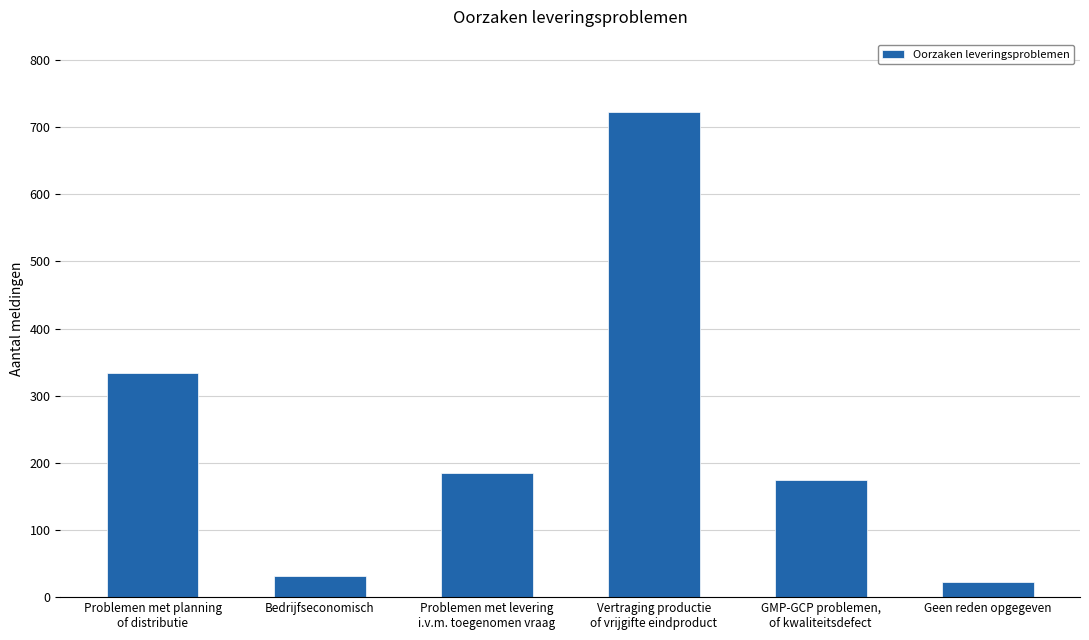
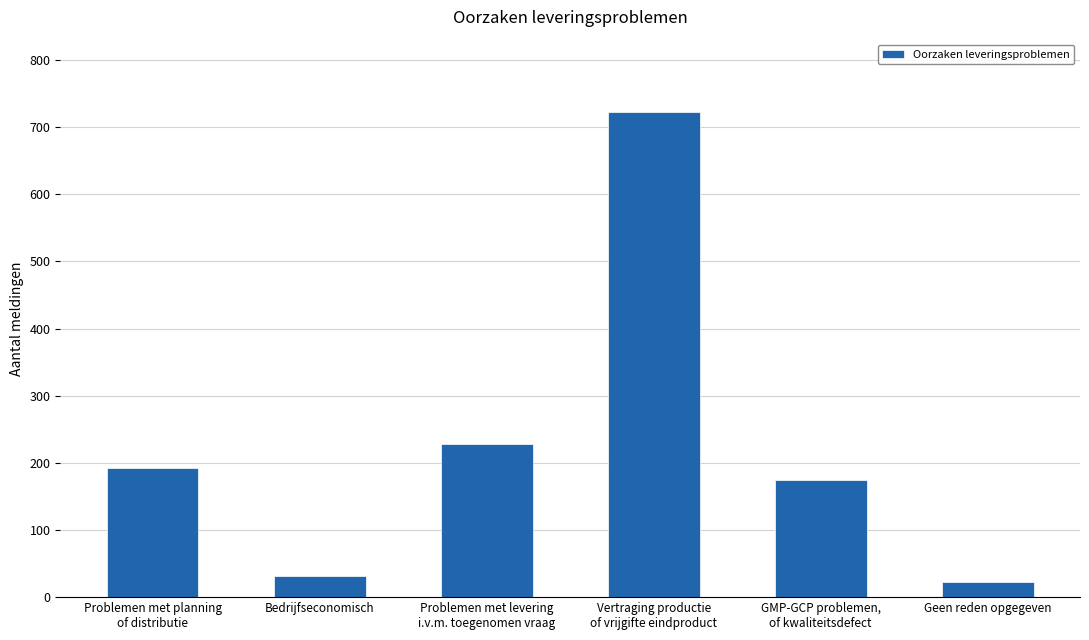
  {
-   "Problemen met planning of distributie": 330,
+   "Problemen met planning of distributie": 190,
    "Bedrijfseconomisch": 30,
-   "Problemen met levering i.v.m. toegenomen vraag": 190,
+   "Problemen met levering i.v.m. toegenomen vraag": 230,
    "Vertraging productie of vrijgifte eindproduct": 720,
    "GMP-GCP problemen, of kwaliteitsdefect": 180,
    "Geen reden opgegeven": 20
  }
